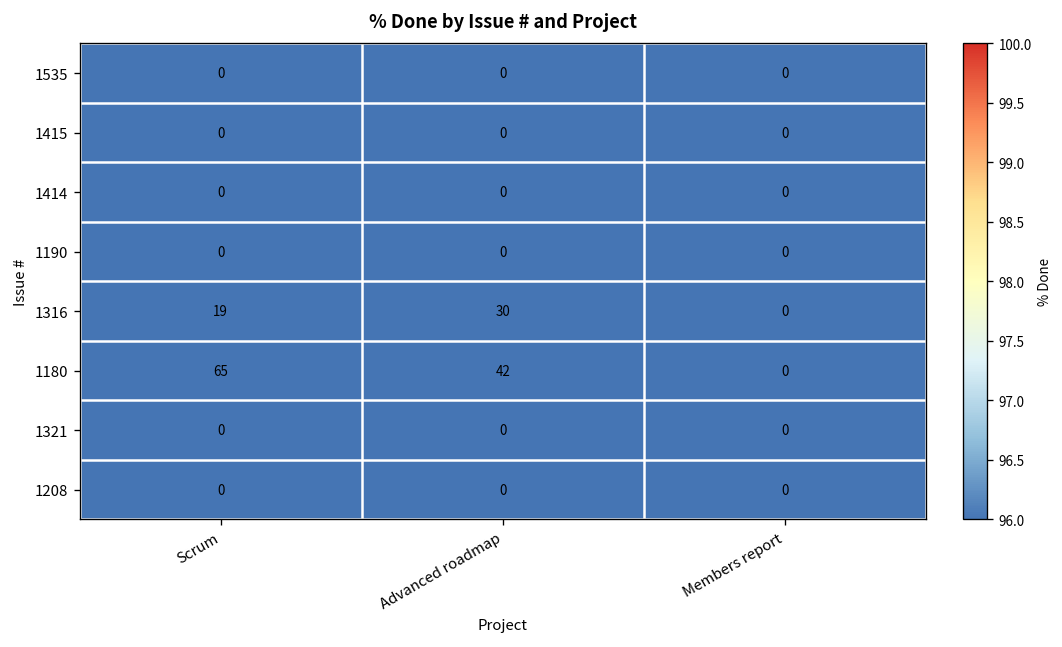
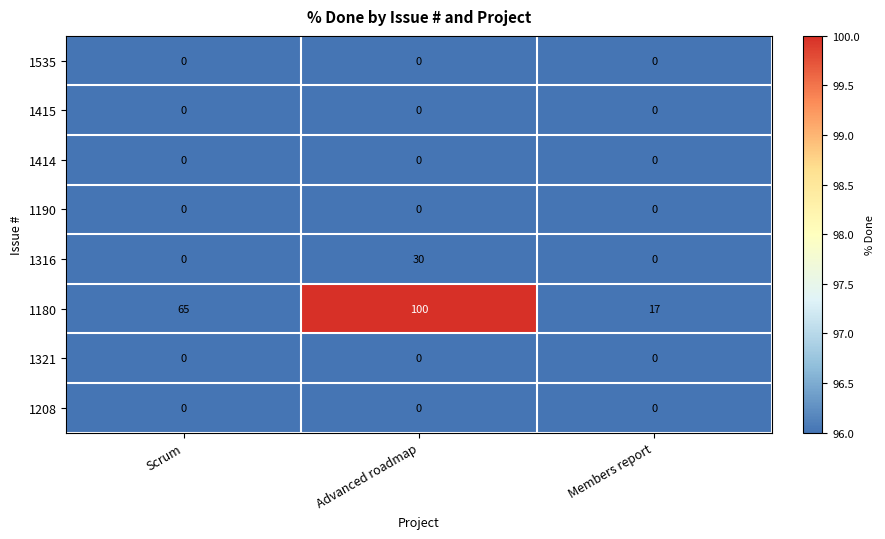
  {
    "1535": {
      "Scrum": 0,
      "Advanced roadmap": 0,
      "Members report": 0
    },
    "1415": {
      "Scrum": 0,
      "Advanced roadmap": 0,
      "Members report": 0
    },
    "1414": {
      "Scrum": 0,
      "Advanced roadmap": 0,
      "Members report": 0
    },
    "1190": {
      "Scrum": 0,
      "Advanced roadmap": 0,
      "Members report": 0
    },
    "1316": {
-     "Scrum": 19,
+     "Scrum": 0,
      "Advanced roadmap": 30,
      "Members report": 0
    },
    "1180": {
      "Scrum": 65,
-     "Advanced roadmap": 42,
-     "Members report": 0
+     "Advanced roadmap": 100,
+     "Members report": 17
    },
    "1321": {
      "Scrum": 0,
      "Advanced roadmap": 0,
      "Members report": 0
    },
    "1208": {
      "Scrum": 0,
      "Advanced roadmap": 0,
      "Members report": 0
    }
  }
